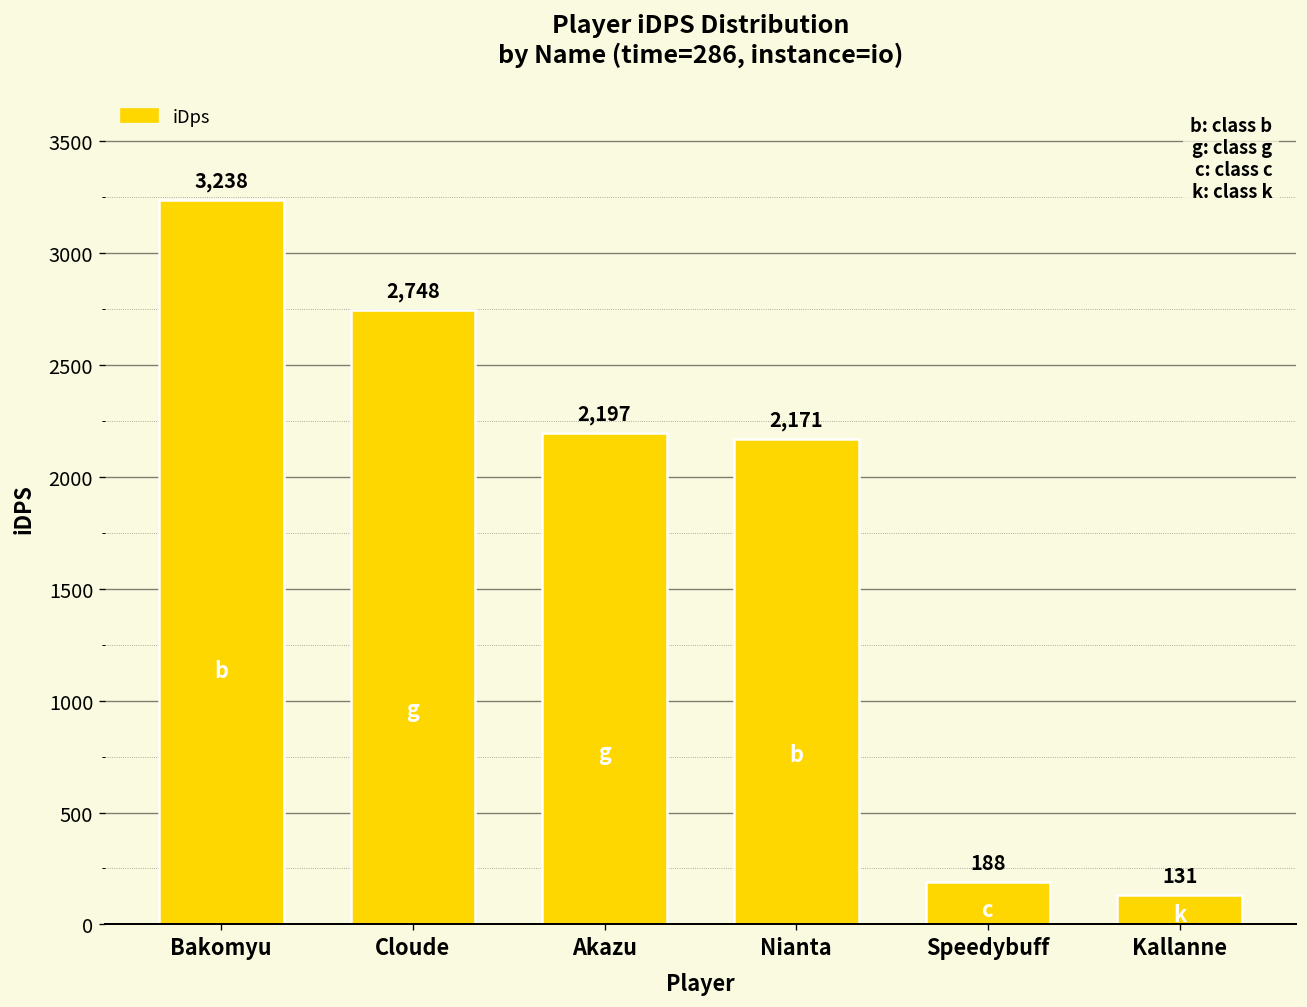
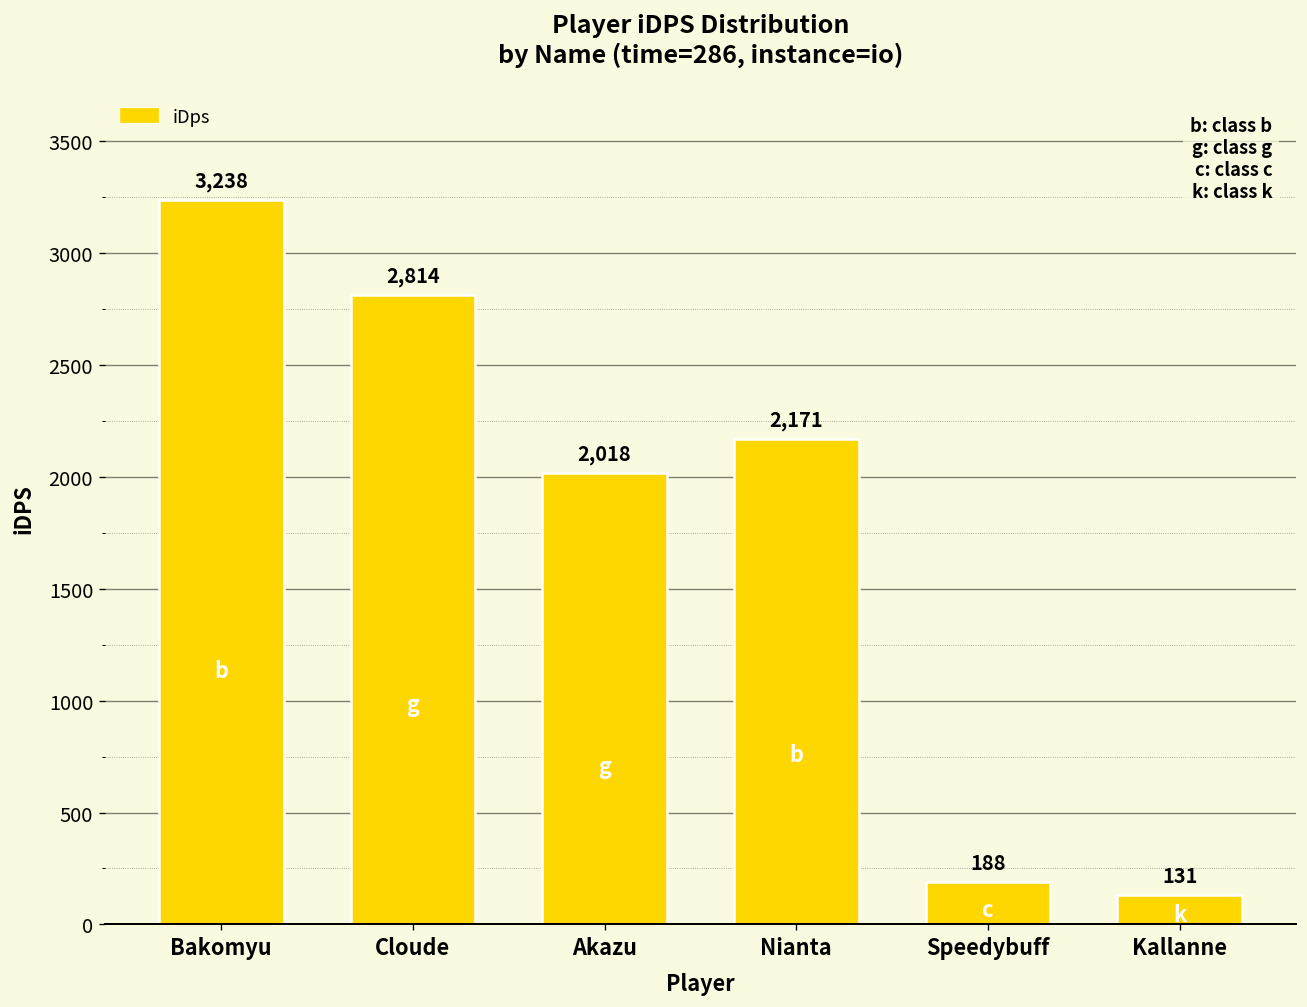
  {
    "Bakomyu": "3,238",
-   "Cloude": "2,748",
-   "Akazu": "2,197",
+   "Cloude": "2,814",
+   "Akazu": "2,018",
    "Nianta": "2,171",
    "Speedybuff": "188",
    "Kallanne": "131"
  }
